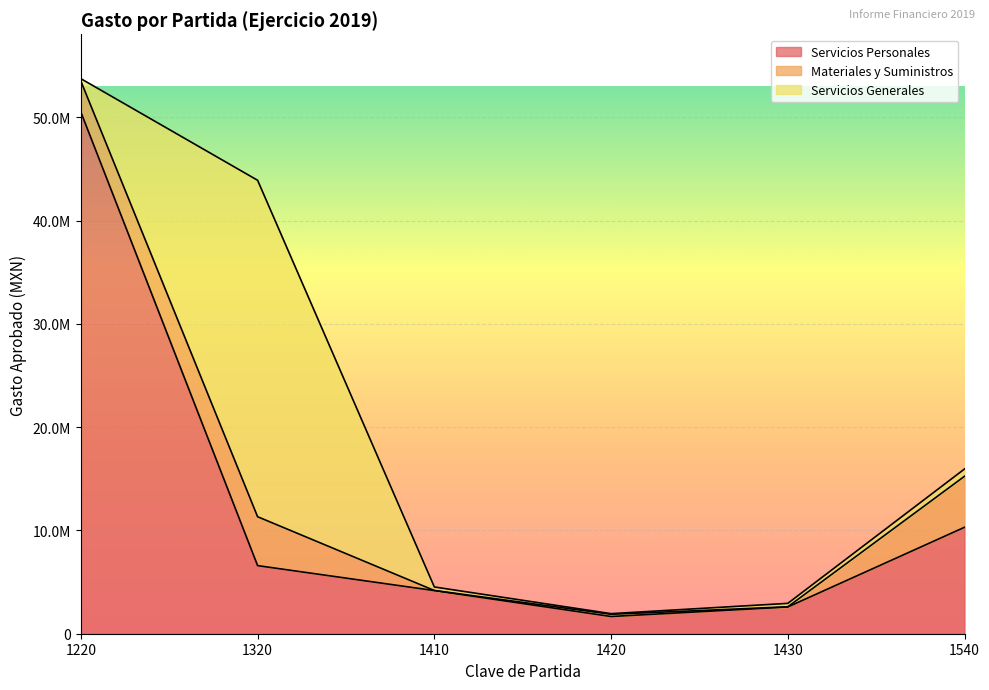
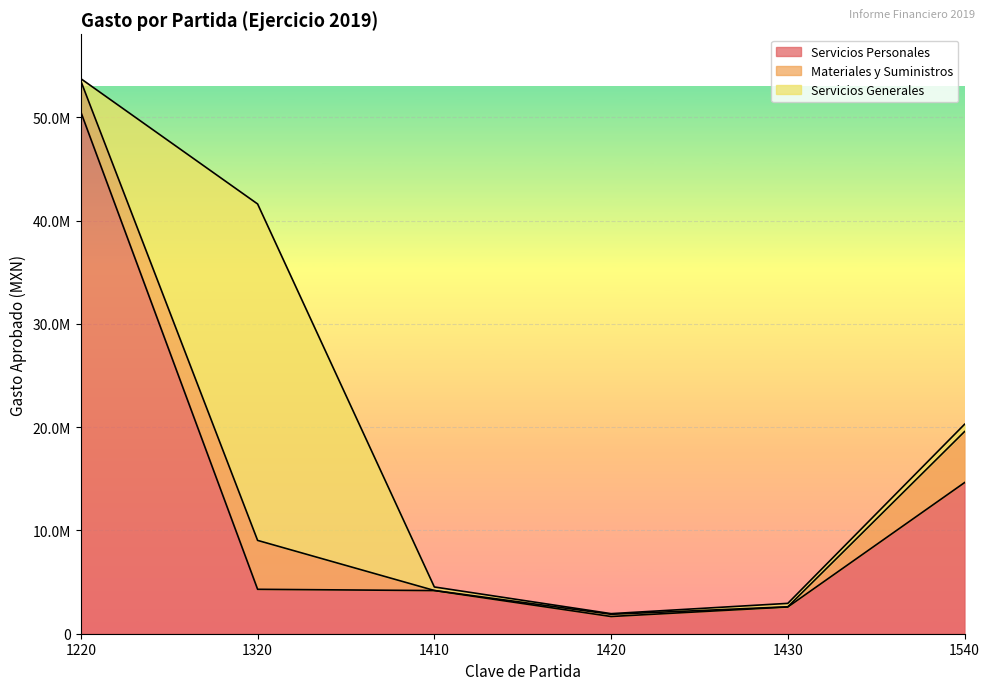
  {
    "Servicios Personales": {
      "1220": 50500000,
-     "1320": 6600000,
-     "1540": 10300000
+     "1320": 4300000,
+     "1540": 14600000
    },
    "Materiales y Suministros": {
      "1320": 4700000,
      "1540": 4900000
    },
    "Servicios Generales": {
      "1320": 32600000,
      "1410": 300000,
      "1430": 300000,
      "1540": 700000
    }
  }
